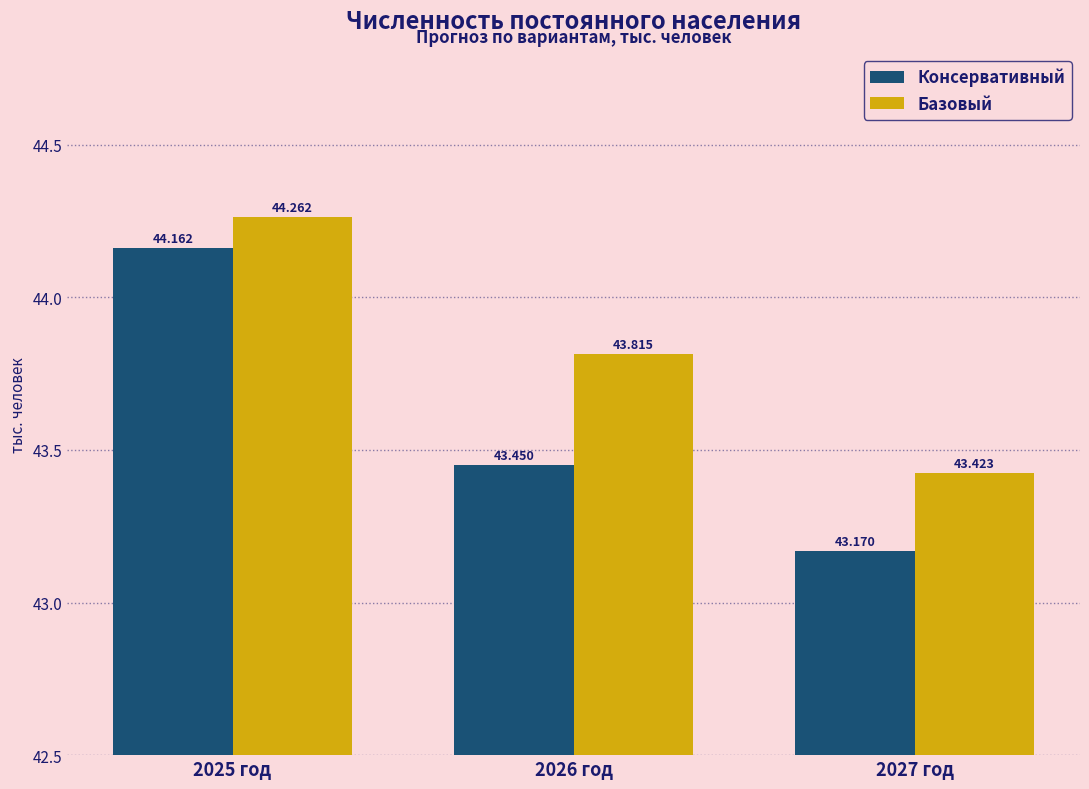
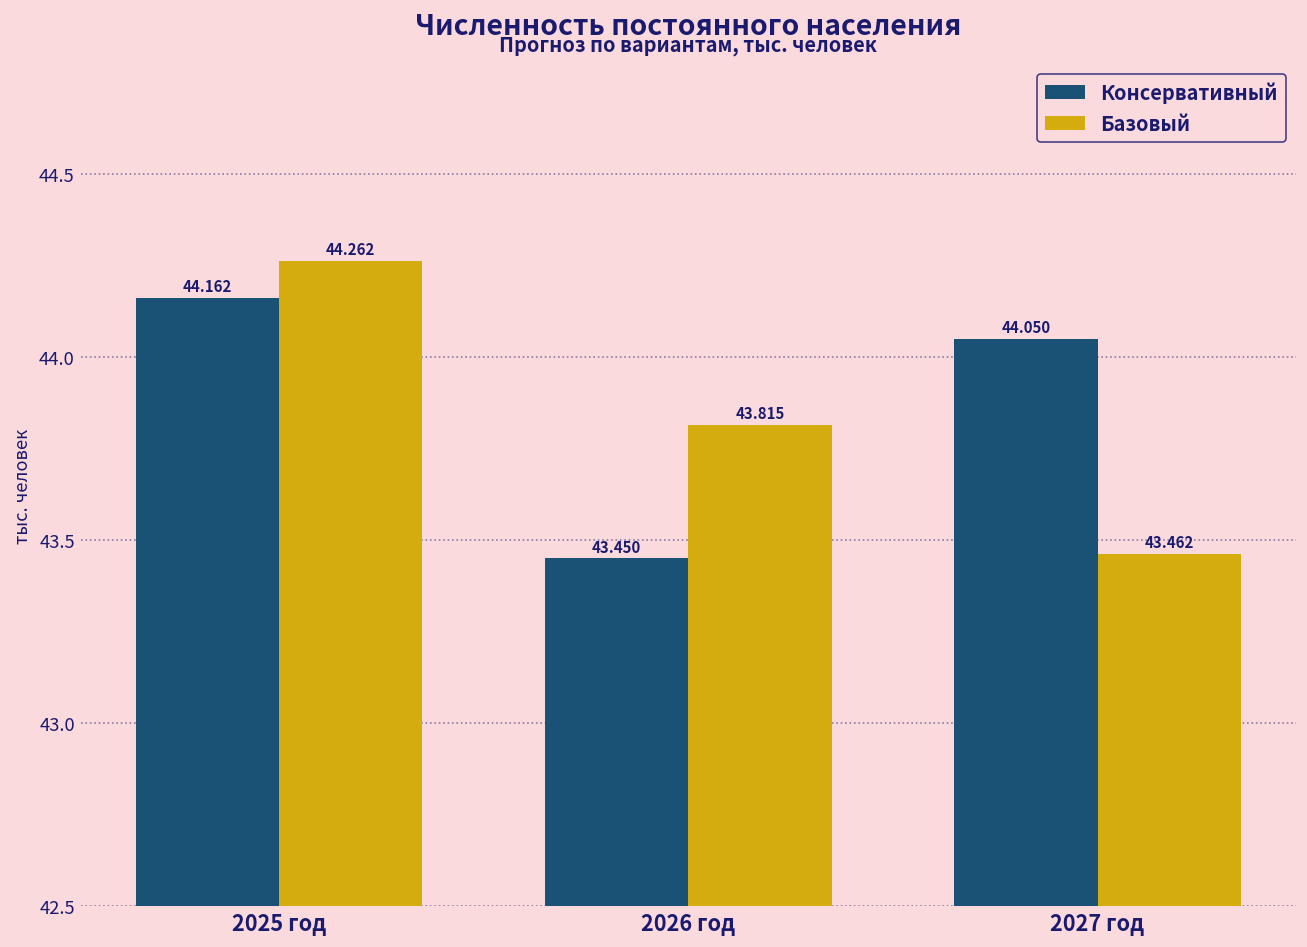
  {
    "Консервативный": {
      "2025 год": 44.162,
      "2026 год": 43.450,
-     "2027 год": 43.170
+     "2027 год": 44.050
    },
    "Базовый": {
      "2025 год": 44.262,
      "2026 год": 43.815,
-     "2027 год": 43.423
+     "2027 год": 43.462
    }
  }
